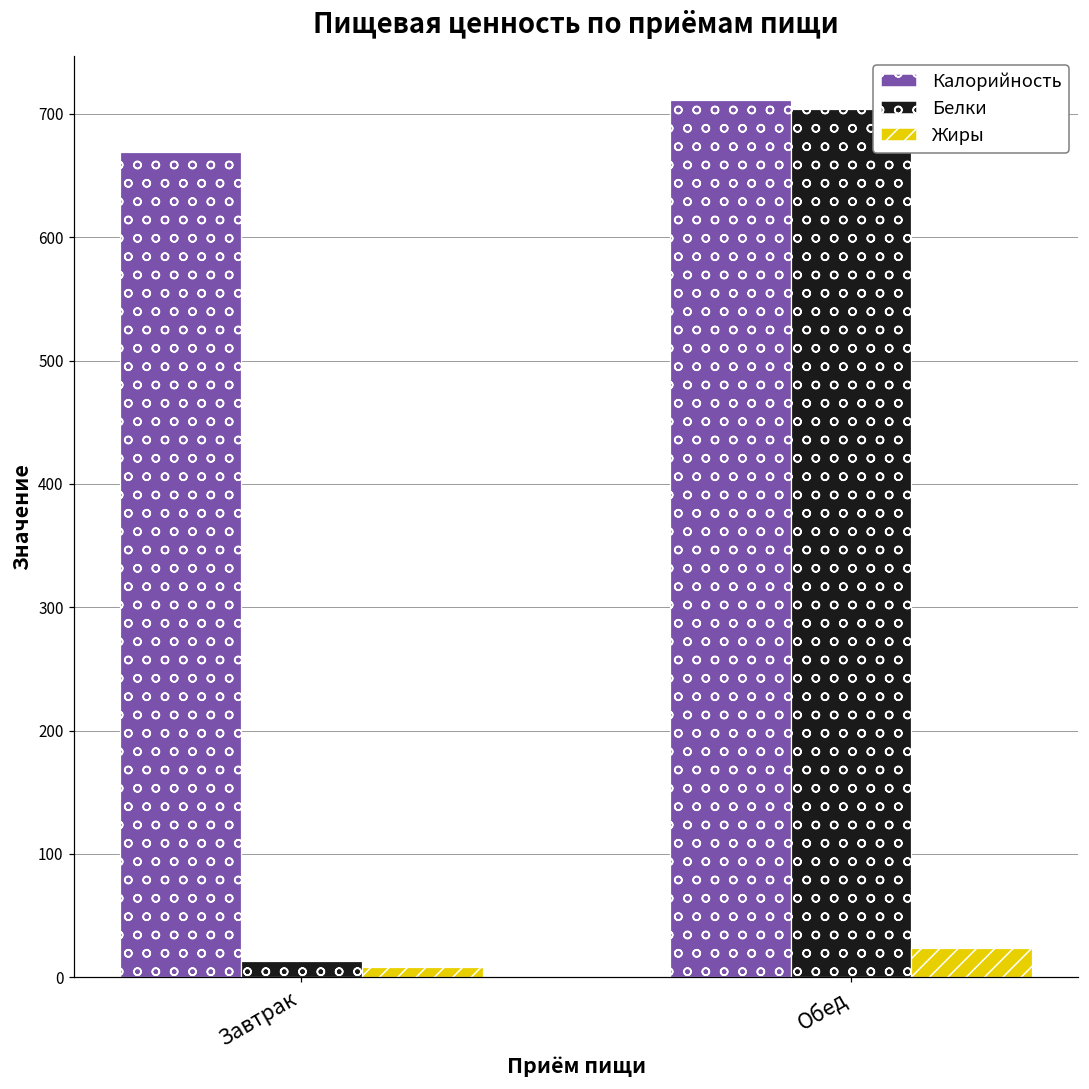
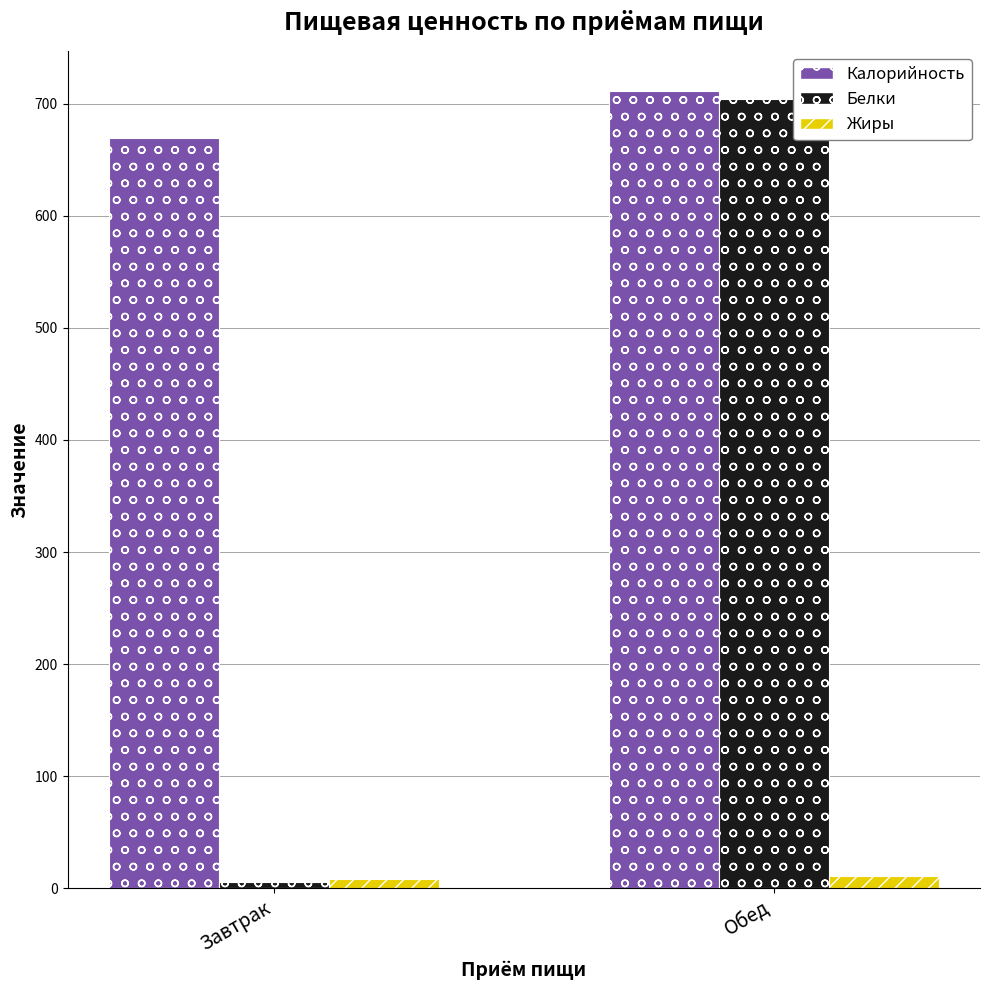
  {
    "Калорийность": {
      "Завтрак": 669,
      "Обед": 711
    },
    "Белки": {
-     "Завтрак": 14,
+     "Завтрак": 6,
      "Обед": 704
    },
    "Жиры": {
      "Завтрак": 9,
-     "Обед": 23
+     "Обед": 11
    }
  }
